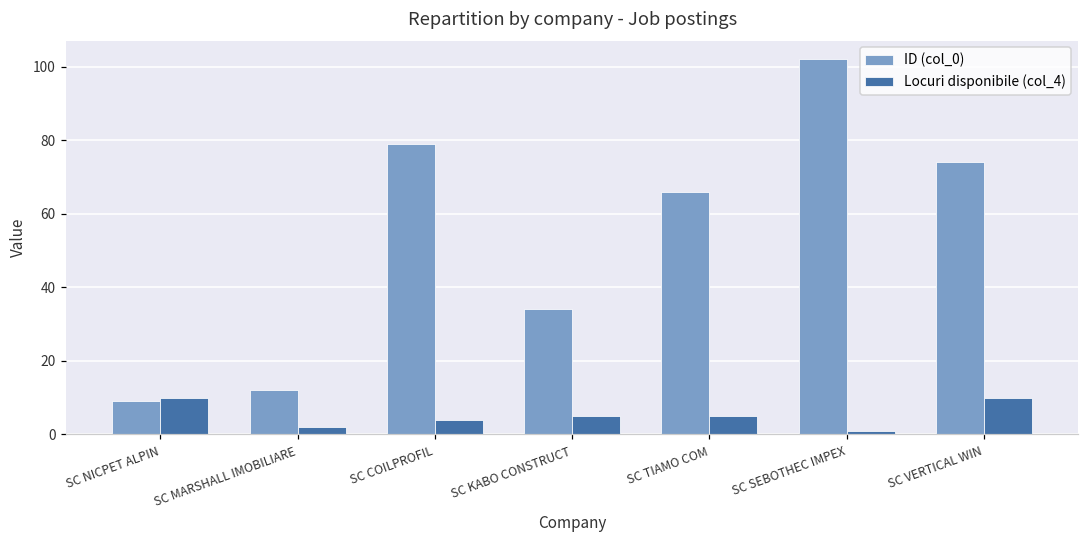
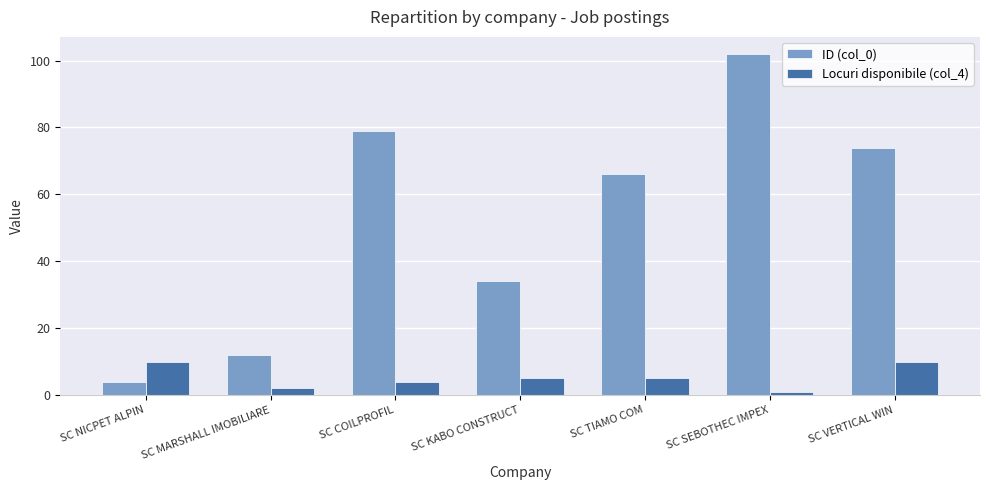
  {
    "ID (col_0)": {
-     "SC NICPET ALPIN": 9,
+     "SC NICPET ALPIN": 4,
      "SC MARSHALL IMOBILIARE": 12,
      "SC COILPROFIL": 79,
      "SC KABO CONSTRUCT": 34,
      "SC TIAMO COM": 66,
      "SC SEBOTHEC IMPEX": 102,
      "SC VERTICAL WIN": 74
    },
    "Locuri disponibile (col_4)": {
      "SC NICPET ALPIN": 10,
      "SC MARSHALL IMOBILIARE": 2,
      "SC COILPROFIL": 4,
      "SC KABO CONSTRUCT": 5,
      "SC TIAMO COM": 5,
      "SC SEBOTHEC IMPEX": 1,
      "SC VERTICAL WIN": 10
    }
  }
